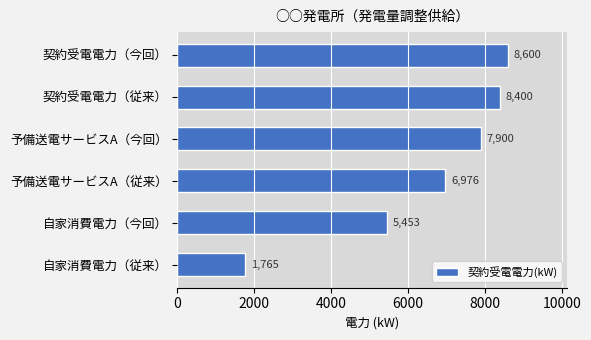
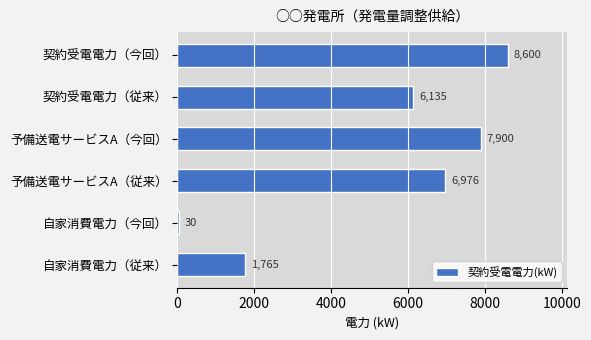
  {
    "契約受電電力（今回）": "8,600",
-   "契約受電電力（従来）": "8,400",
+   "契約受電電力（従来）": "6,135",
    "予備送電サービスA（今回）": "7,900",
    "予備送電サービスA（従来）": "6,976",
-   "自家消費電力（今回）": "5,453",
+   "自家消費電力（今回）": "30",
    "自家消費電力（従来）": "1,765"
  }
